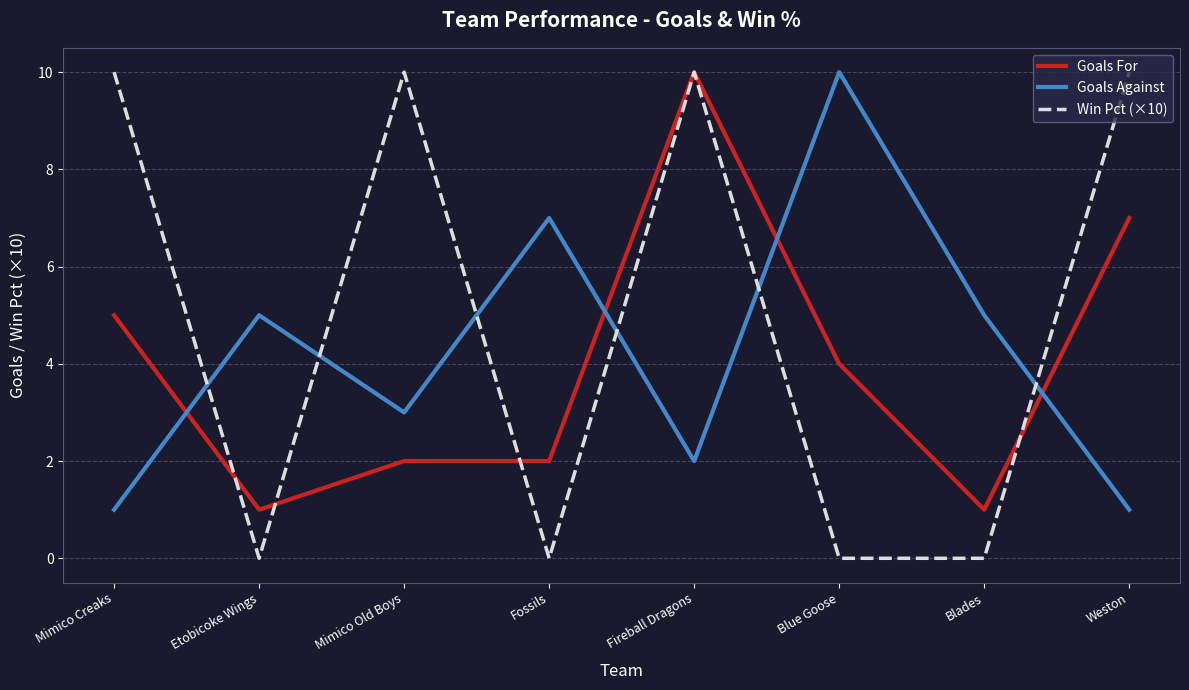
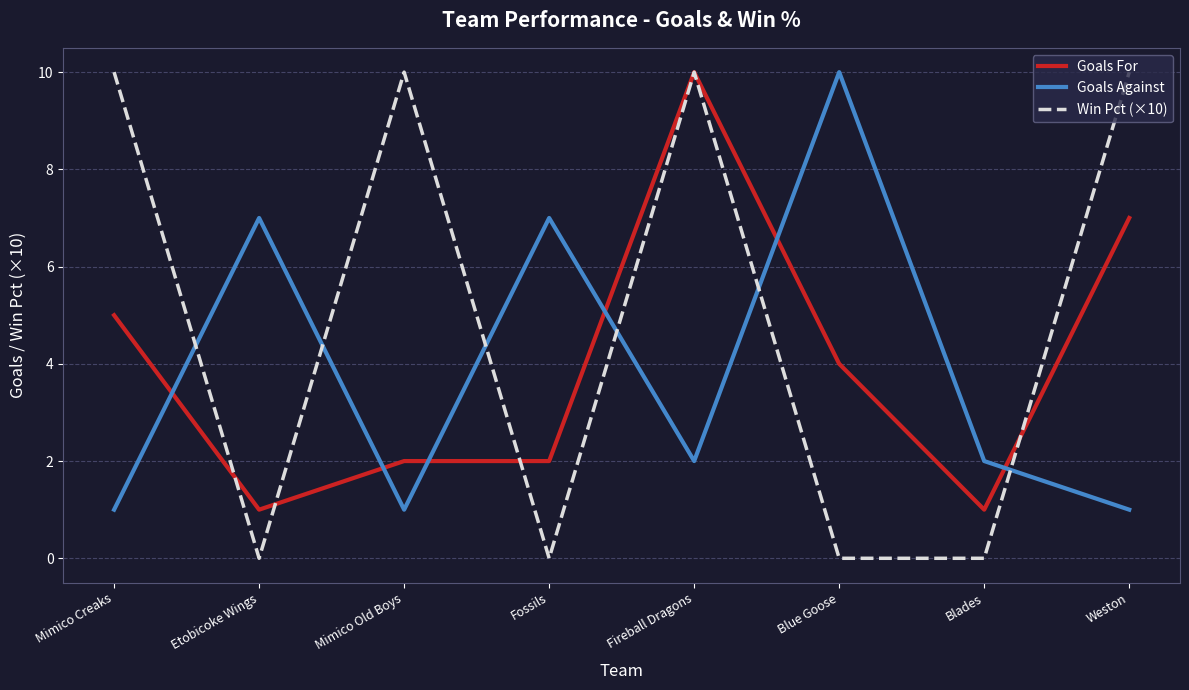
  {
    "Goals For": {
      "Mimico Creaks": 5,
      "Etobicoke Wings": 1,
      "Mimico Old Boys": 2,
      "Fossils": 2,
      "Blue Goose": 4,
      "Blades": 1,
      "Weston": 7
    },
    "Goals Against": {
      "Mimico Creaks": 1,
-     "Etobicoke Wings": 5,
-     "Mimico Old Boys": 3,
+     "Etobicoke Wings": 7,
+     "Mimico Old Boys": 1,
      "Fossils": 7,
      "Fireball Dragons": 2,
      "Blue Goose": 10,
-     "Blades": 5,
+     "Blades": 2,
      "Weston": 1
    },
    "Win Pct (×10)": {
      "Mimico Creaks": 10,
      "Etobicoke Wings": 0,
      "Mimico Old Boys": 10,
      "Fossils": 0,
      "Blue Goose": 0,
      "Blades": 0
    }
  }
